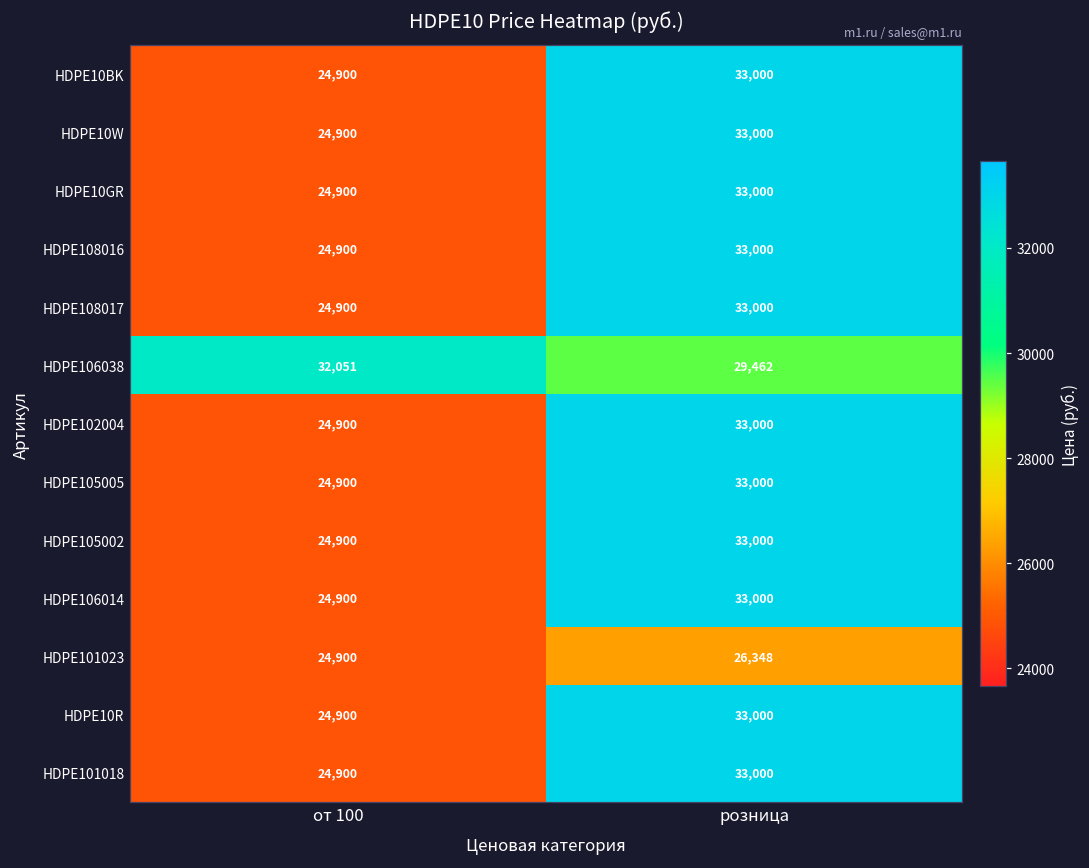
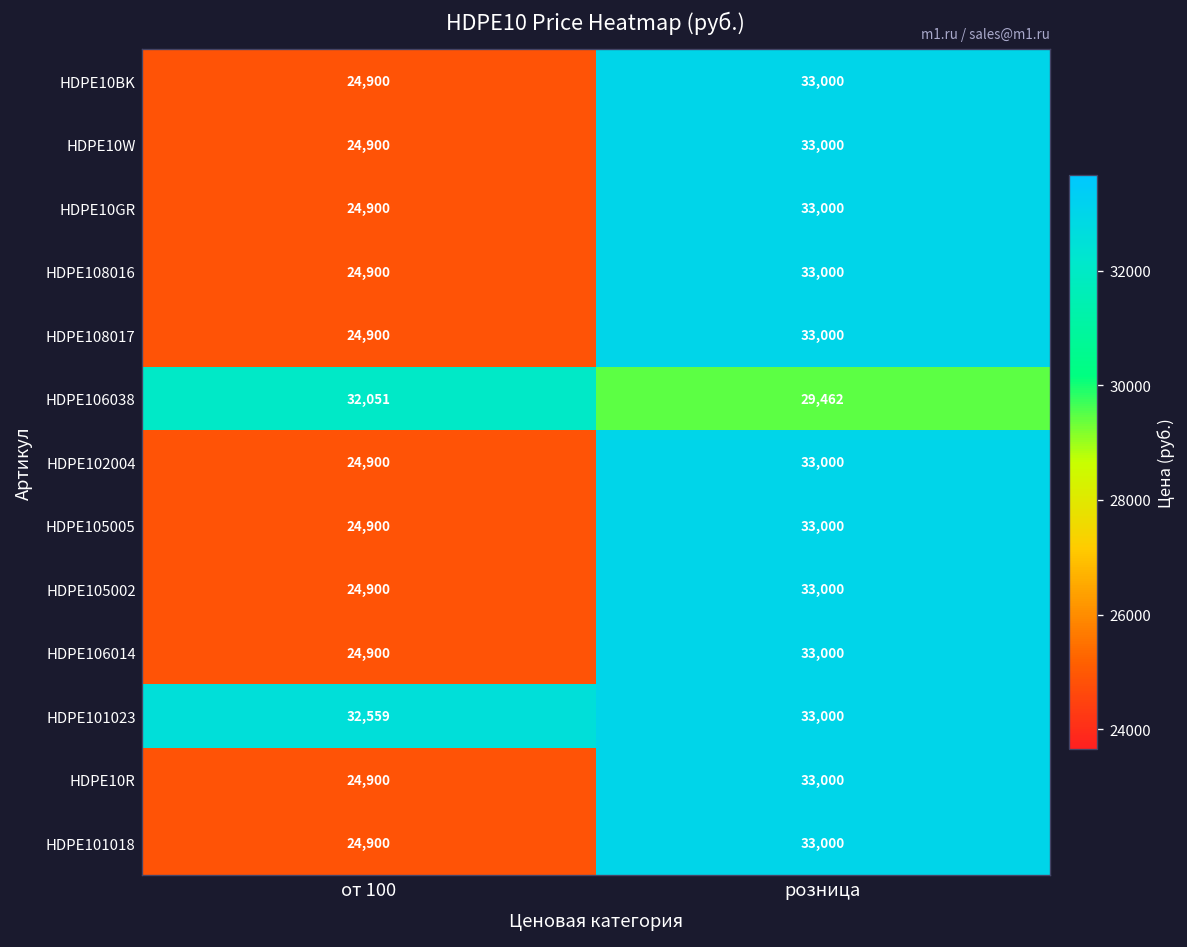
  {
    "HDPE10BK": {
      "от 100": "24,900",
      "розница": "33,000"
    },
    "HDPE10W": {
      "от 100": "24,900",
      "розница": "33,000"
    },
    "HDPE10GR": {
      "от 100": "24,900",
      "розница": "33,000"
    },
    "HDPE108016": {
      "от 100": "24,900",
      "розница": "33,000"
    },
    "HDPE108017": {
      "от 100": "24,900",
      "розница": "33,000"
    },
    "HDPE106038": {
      "от 100": "32,051",
      "розница": "29,462"
    },
    "HDPE102004": {
      "от 100": "24,900",
      "розница": "33,000"
    },
    "HDPE105005": {
      "от 100": "24,900",
      "розница": "33,000"
    },
    "HDPE105002": {
      "от 100": "24,900",
      "розница": "33,000"
    },
    "HDPE106014": {
      "от 100": "24,900",
      "розница": "33,000"
    },
    "HDPE101023": {
-     "от 100": "24,900",
-     "розница": "26,348"
+     "от 100": "32,559",
+     "розница": "33,000"
    },
    "HDPE10R": {
      "от 100": "24,900",
      "розница": "33,000"
    },
    "HDPE101018": {
      "от 100": "24,900",
      "розница": "33,000"
    }
  }
